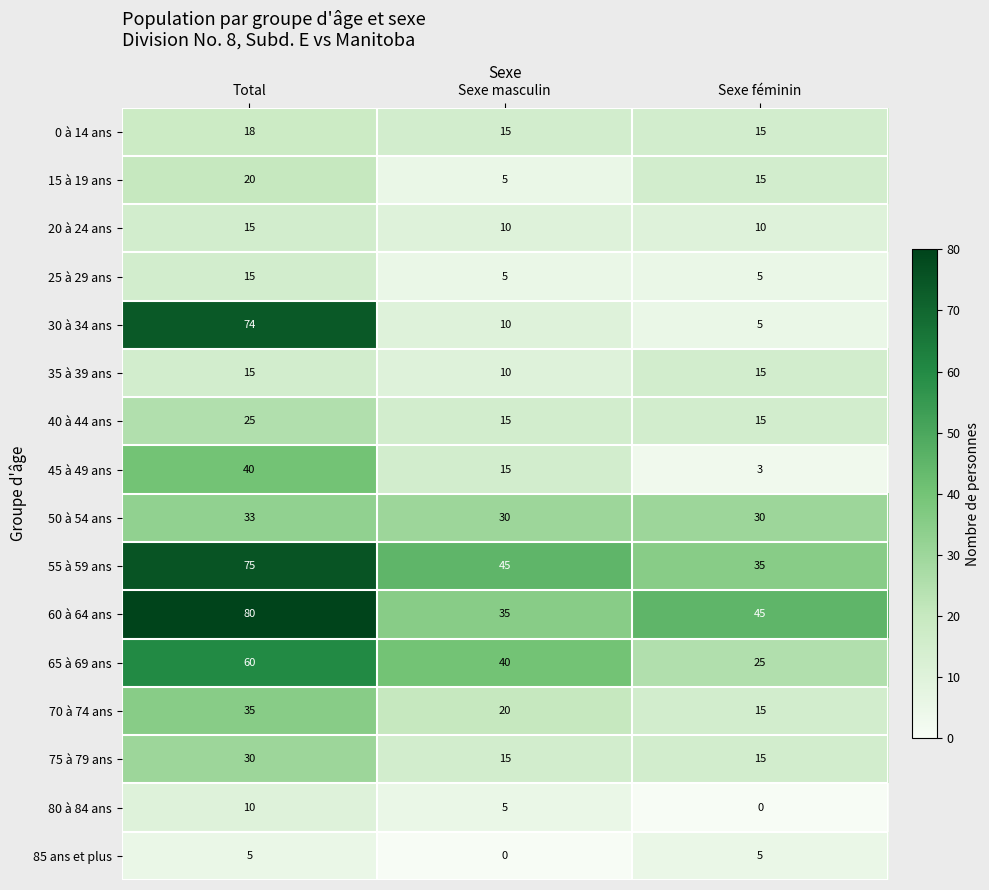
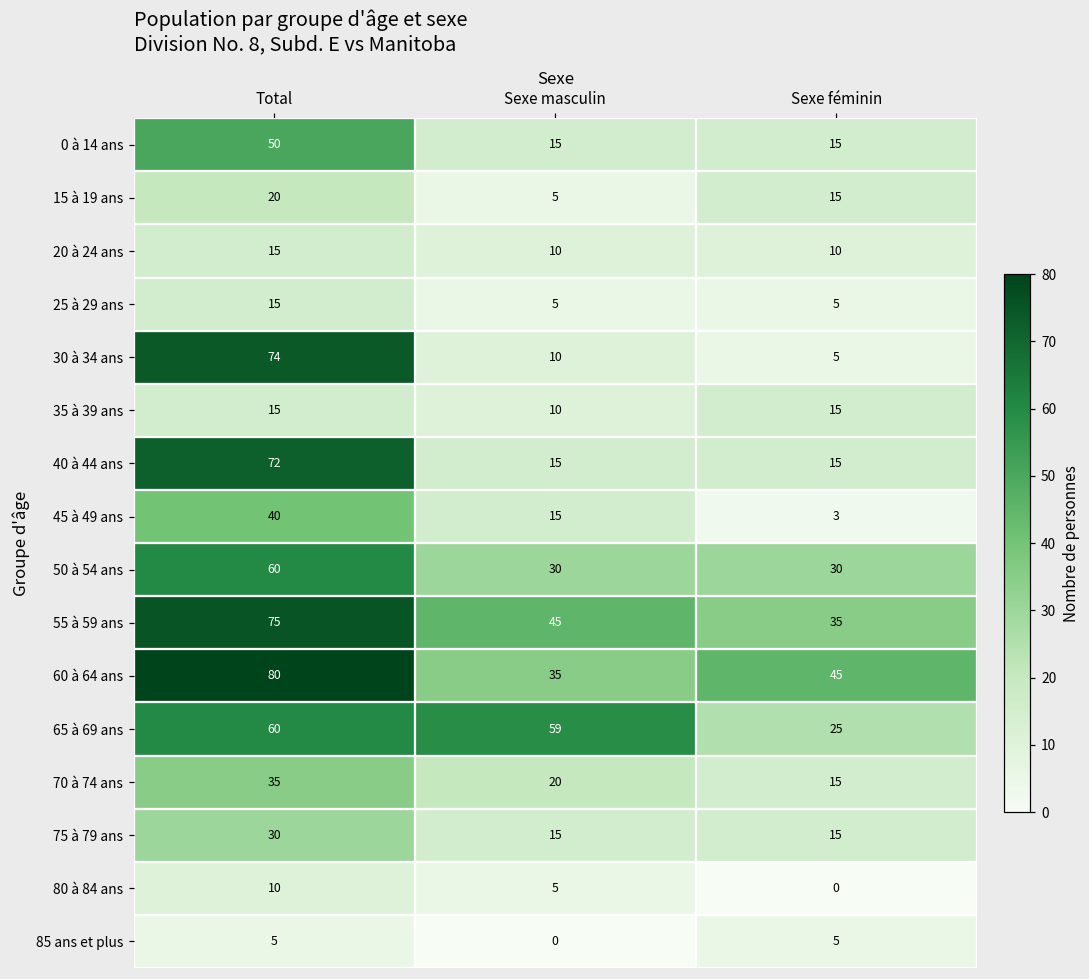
  {
    "0 à 14 ans": {
-     "Total": 18,
+     "Total": 50,
      "Sexe masculin": 15,
      "Sexe féminin": 15
    },
    "15 à 19 ans": {
      "Total": 20,
      "Sexe masculin": 5,
      "Sexe féminin": 15
    },
    "20 à 24 ans": {
      "Total": 15,
      "Sexe masculin": 10,
      "Sexe féminin": 10
    },
    "25 à 29 ans": {
      "Total": 15,
      "Sexe masculin": 5,
      "Sexe féminin": 5
    },
    "30 à 34 ans": {
      "Total": 74,
      "Sexe masculin": 10,
      "Sexe féminin": 5
    },
    "35 à 39 ans": {
      "Total": 15,
      "Sexe masculin": 10,
      "Sexe féminin": 15
    },
    "40 à 44 ans": {
-     "Total": 25,
+     "Total": 72,
      "Sexe masculin": 15,
      "Sexe féminin": 15
    },
    "45 à 49 ans": {
      "Total": 40,
      "Sexe masculin": 15,
      "Sexe féminin": 3
    },
    "50 à 54 ans": {
-     "Total": 33,
+     "Total": 60,
      "Sexe masculin": 30,
      "Sexe féminin": 30
    },
    "55 à 59 ans": {
      "Total": 75,
      "Sexe masculin": 45,
      "Sexe féminin": 35
    },
    "60 à 64 ans": {
      "Total": 80,
      "Sexe masculin": 35,
      "Sexe féminin": 45
    },
    "65 à 69 ans": {
      "Total": 60,
-     "Sexe masculin": 40,
+     "Sexe masculin": 59,
      "Sexe féminin": 25
    },
    "70 à 74 ans": {
      "Total": 35,
      "Sexe masculin": 20,
      "Sexe féminin": 15
    },
    "75 à 79 ans": {
      "Total": 30,
      "Sexe masculin": 15,
      "Sexe féminin": 15
    },
    "80 à 84 ans": {
      "Total": 10,
      "Sexe masculin": 5,
      "Sexe féminin": 0
    },
    "85 ans et plus": {
      "Total": 5,
      "Sexe masculin": 0,
      "Sexe féminin": 5
    }
  }
